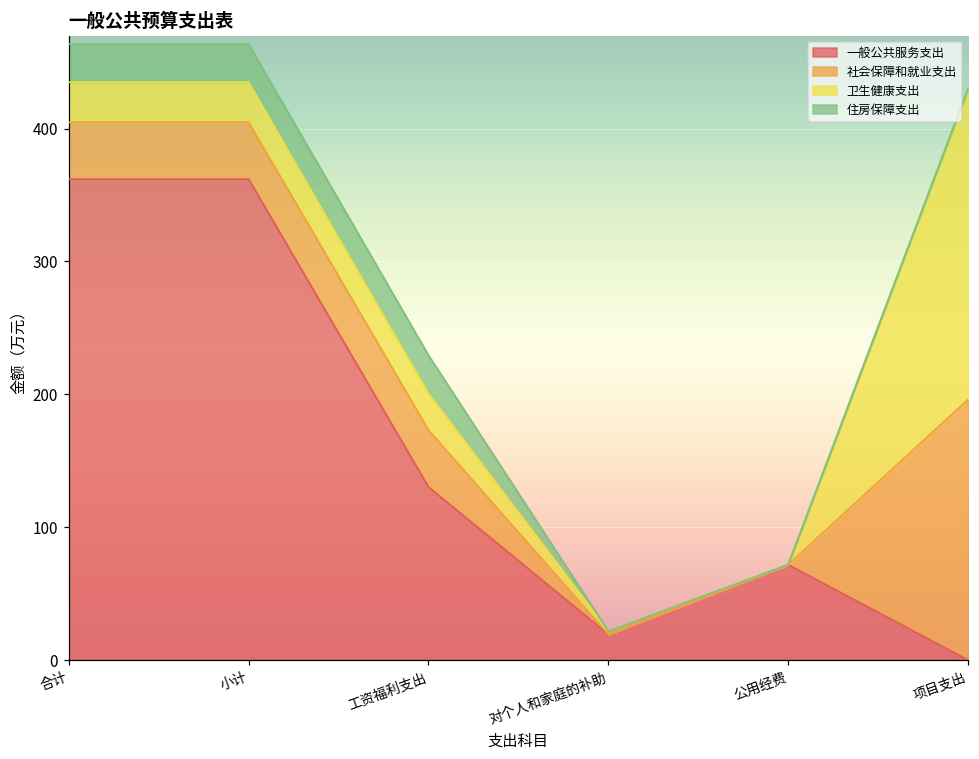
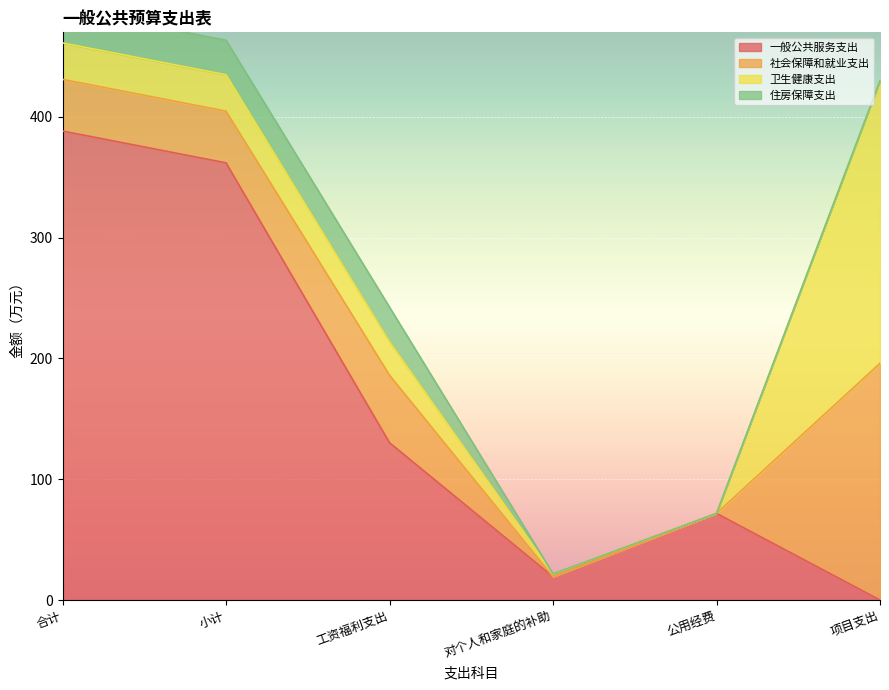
  {
    "一般公共服务支出": {
-     "合计": 362,
+     "合计": 388,
      "小计": 362,
      "工资福利支出": 130,
      "项目支出": 0
    },
    "社会保障和就业支出": {
      "合计": 43,
      "小计": 43,
-     "工资福利支出": 43,
+     "工资福利支出": 56,
      "项目支出": 196
    },
    "卫生健康支出": {
      "合计": 30,
      "小计": 30,
      "工资福利支出": 28
    },
    "住房保障支出": {
      "小计": 29,
      "工资福利支出": 29
    }
  }
